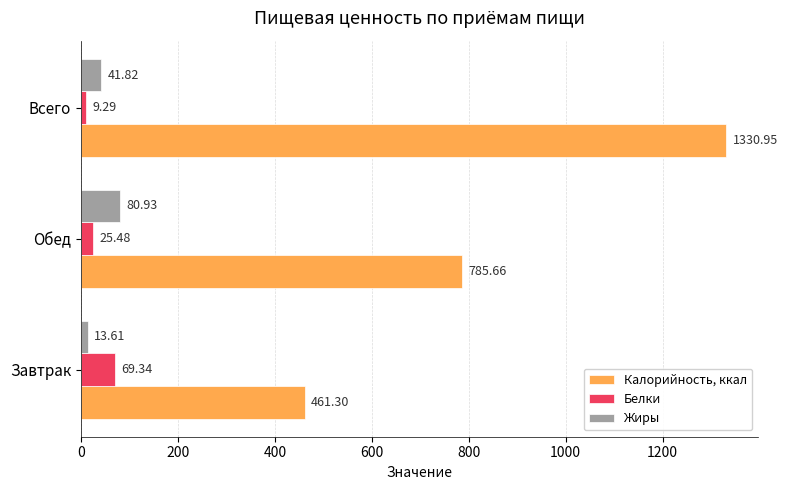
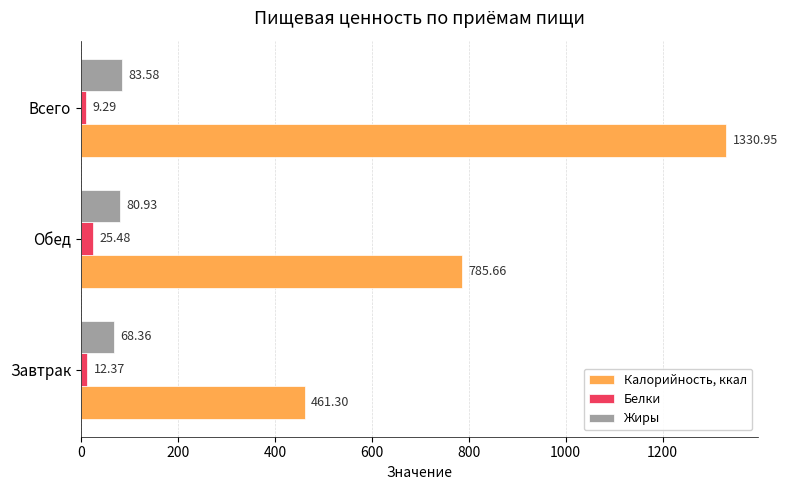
  {
    "Калорийность, ккал": {
      "Всего": 1330.95,
      "Обед": 785.66,
      "Завтрак": 461.30
    },
    "Белки": {
      "Всего": 9.29,
      "Обед": 25.48,
-     "Завтрак": 69.34
+     "Завтрак": 12.37
    },
    "Жиры": {
-     "Всего": 41.82,
+     "Всего": 83.58,
      "Обед": 80.93,
-     "Завтрак": 13.61
+     "Завтрак": 68.36
    }
  }
